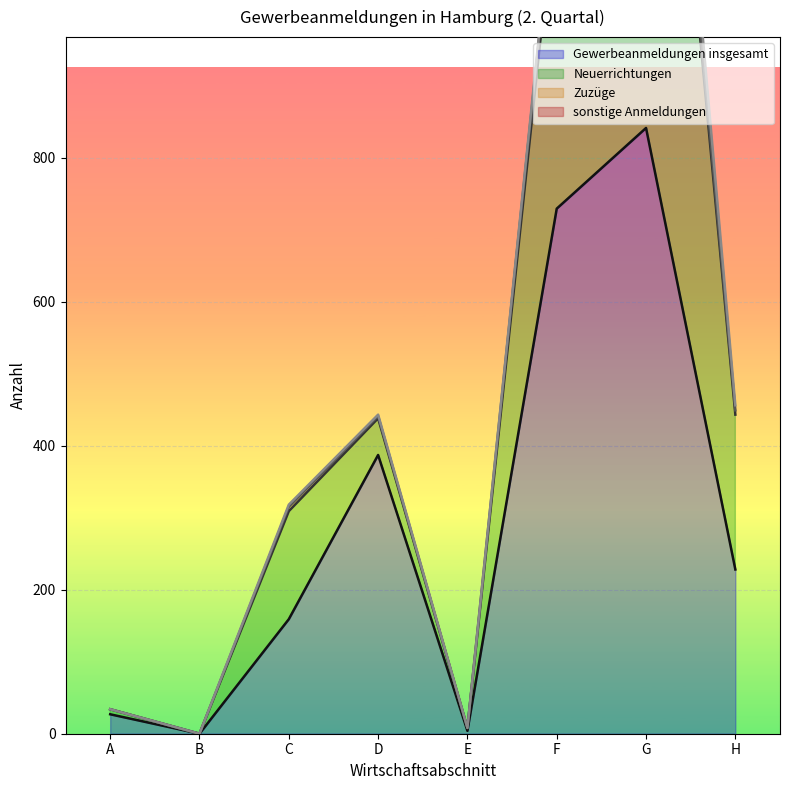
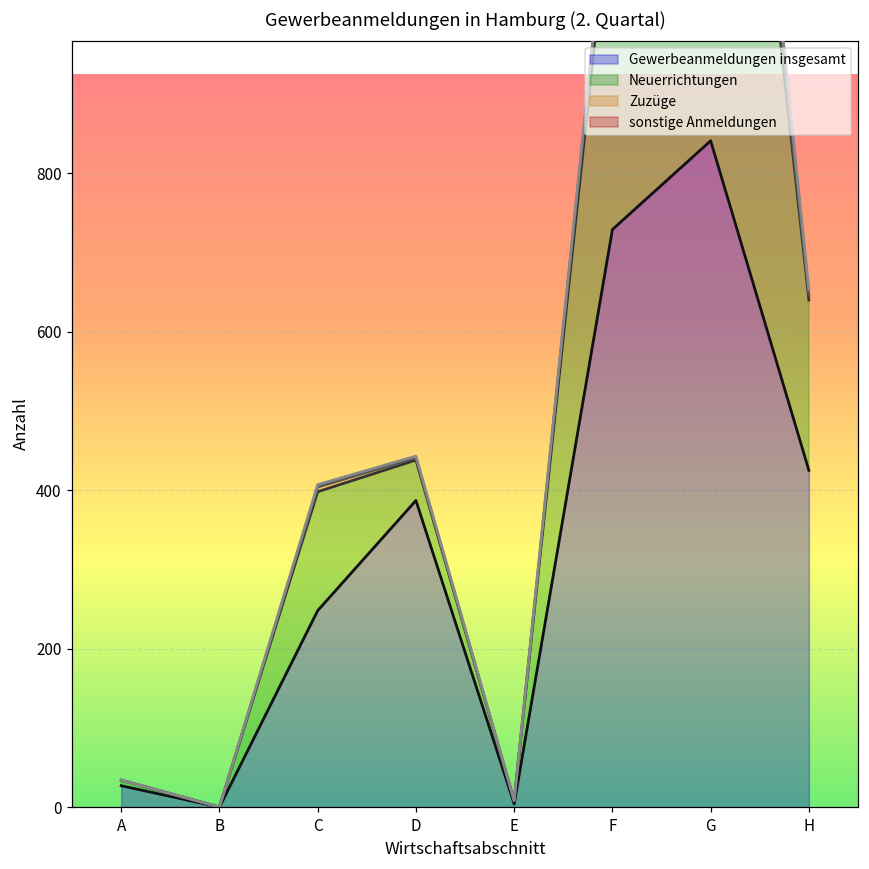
  {
    "Gewerbeanmeldungen insgesamt": {
      "A": 30,
-     "C": 160,
+     "C": 250,
      "D": 390,
      "E": 0,
      "F": 730,
      "G": 840,
-     "H": 230
+     "H": 430
    },
    "Neuerrichtungen": {
      "C": 150,
      "H": 220
    }
  }
